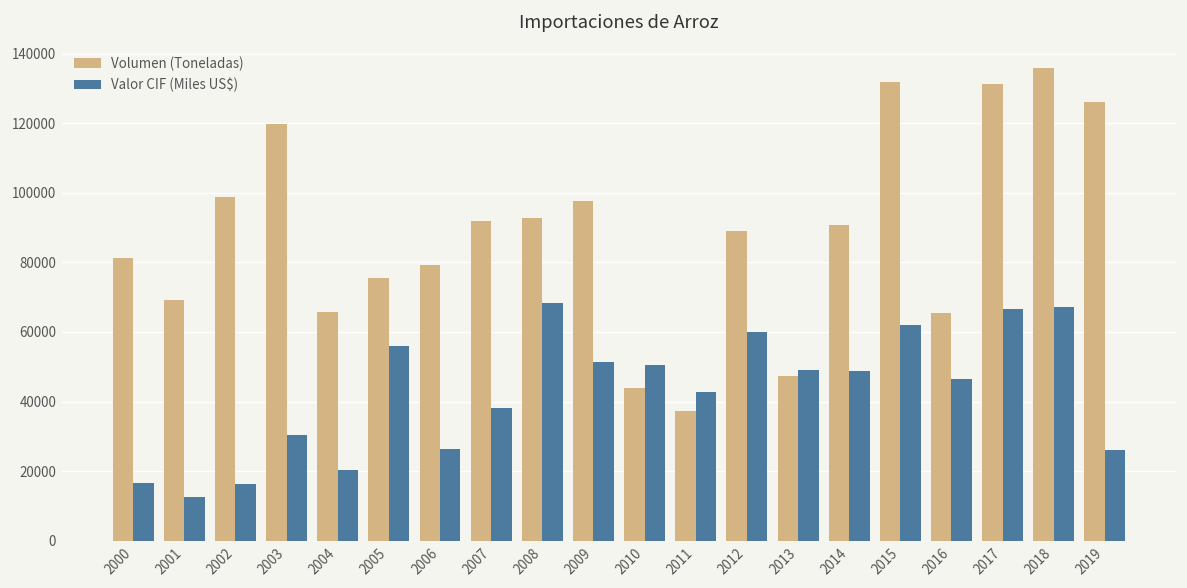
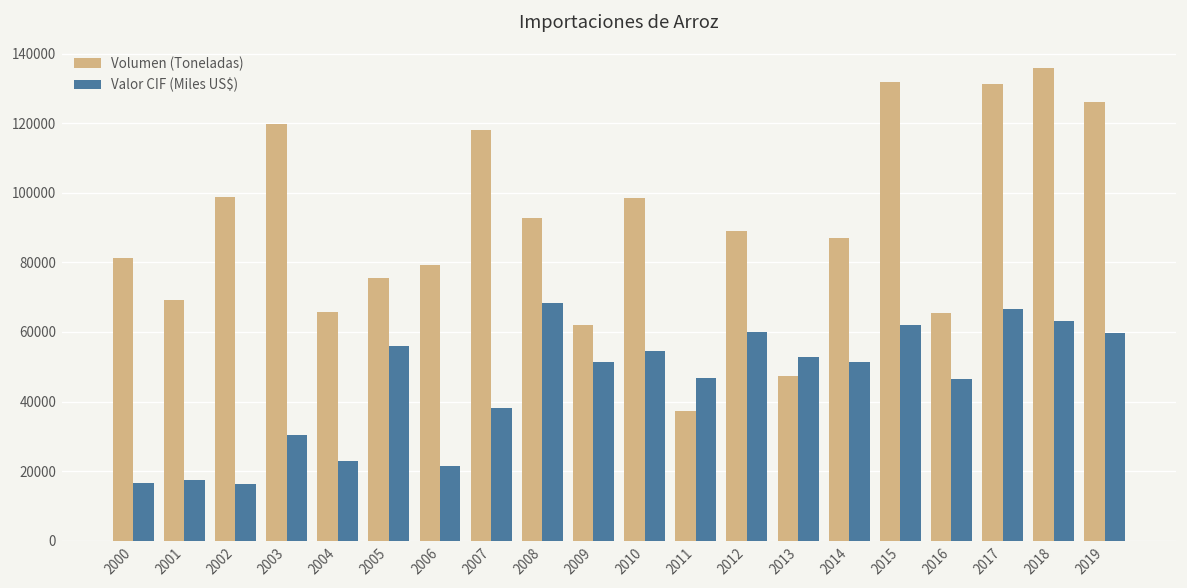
  {
    "Volumen (Toneladas)": {
      "2000": 81000,
      "2001": 69000,
      "2002": 99000,
      "2003": 120000,
      "2004": 66000,
      "2005": 76000,
      "2006": 79000,
-     "2007": 92000,
+     "2007": 118000,
      "2008": 93000,
-     "2009": 98000,
-     "2010": 44000,
+     "2009": 62000,
+     "2010": 99000,
      "2011": 37000,
      "2012": 89000,
      "2013": 47000,
-     "2014": 91000,
+     "2014": 87000,
      "2015": 132000,
      "2016": 65000,
      "2017": 131000,
      "2018": 136000,
      "2019": 126000
    },
    "Valor CIF (Miles US$)": {
      "2000": 16000,
-     "2001": 13000,
+     "2001": 17000,
      "2002": 16000,
      "2003": 30000,
-     "2004": 20000,
+     "2004": 23000,
      "2005": 56000,
-     "2006": 26000,
+     "2006": 21000,
      "2007": 38000,
      "2008": 68000,
      "2009": 51000,
-     "2010": 50000,
-     "2011": 43000,
+     "2010": 55000,
+     "2011": 47000,
      "2012": 60000,
-     "2013": 49000,
-     "2014": 49000,
+     "2013": 53000,
+     "2014": 51000,
      "2015": 62000,
      "2016": 46000,
      "2017": 66000,
-     "2018": 67000,
-     "2019": 26000
+     "2018": 63000,
+     "2019": 60000
    }
  }
